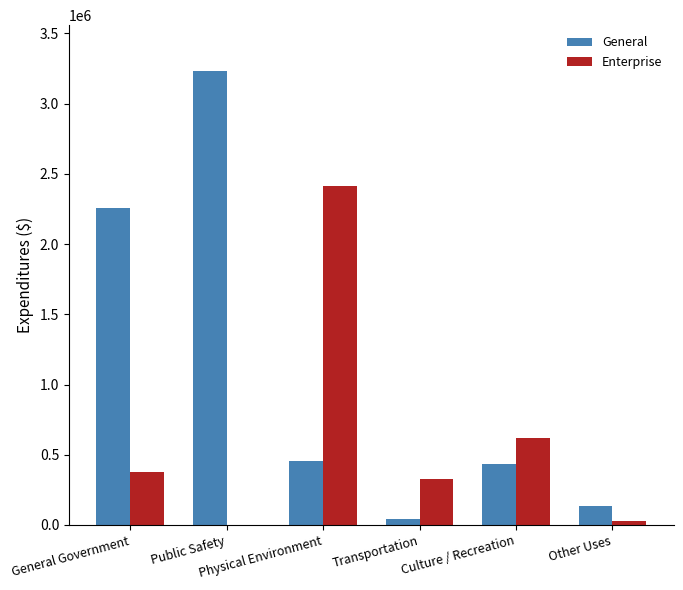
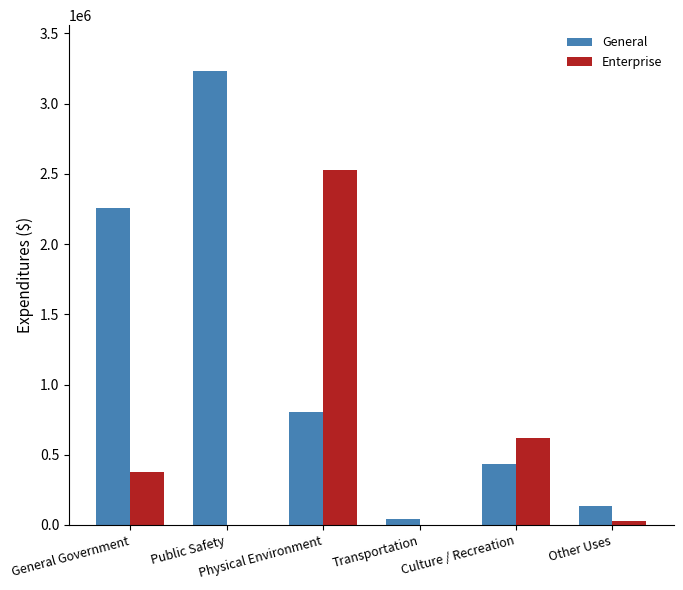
  {
    "General": {
      "General Government": 2260000,
      "Public Safety": 3240000,
-     "Physical Environment": 450000,
+     "Physical Environment": 800000,
      "Transportation": 40000,
      "Culture / Recreation": 430000,
      "Other Uses": 130000
    },
    "Enterprise": {
      "General Government": 380000,
      "Public Safety": 0,
-     "Physical Environment": 2410000,
-     "Transportation": 330000,
+     "Physical Environment": 2530000,
+     "Transportation": 0,
      "Culture / Recreation": 620000,
      "Other Uses": 30000
    }
  }
